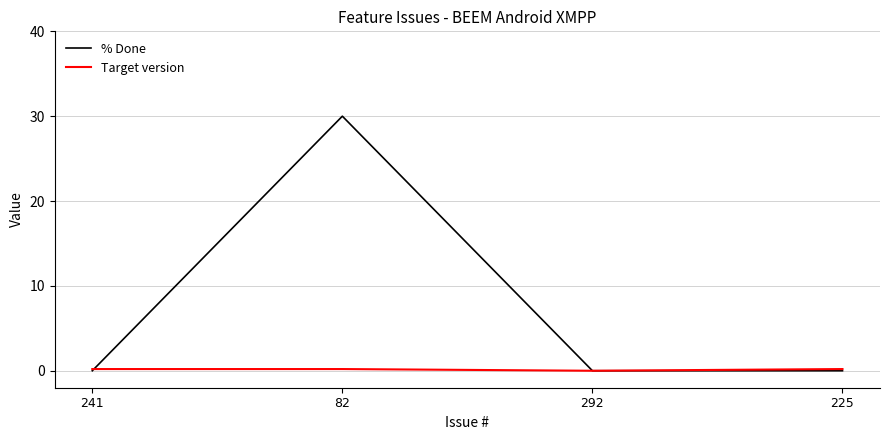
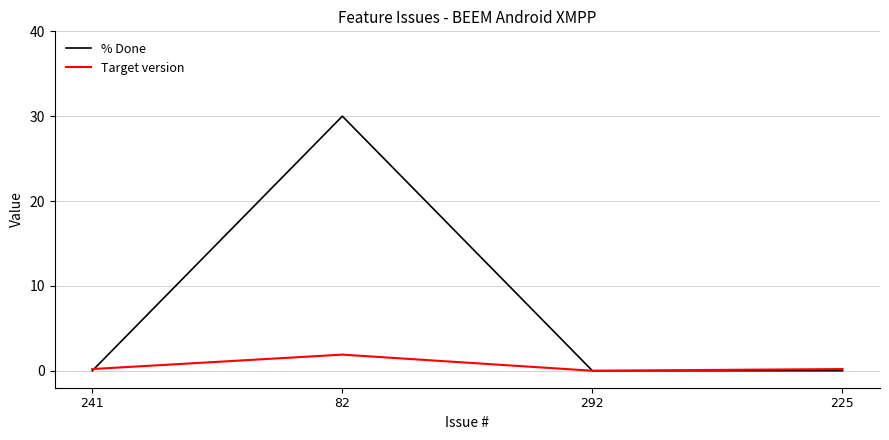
  {
    "% Done": {
      "82": 30
    },
    "Target version": {
-     "82": 0
+     "82": 2
    }
  }
